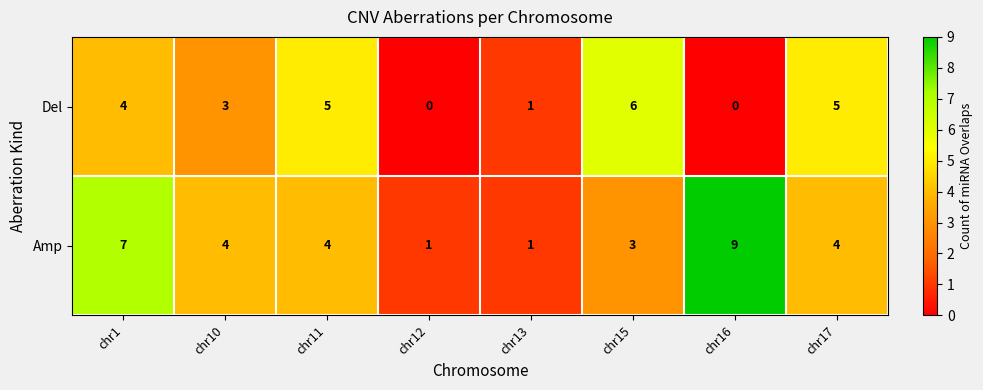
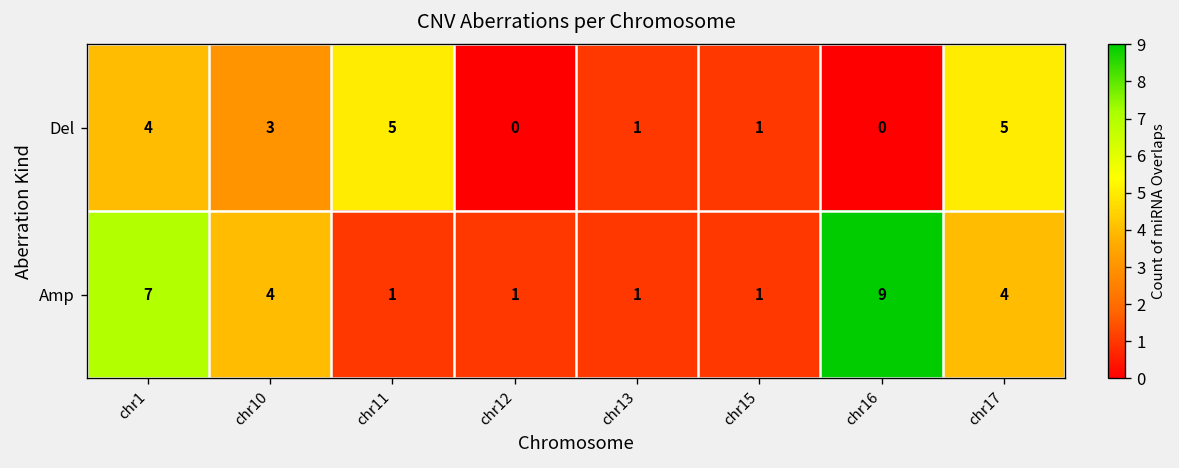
  {
    "Del": {
      "chr1": 4,
      "chr10": 3,
      "chr11": 5,
      "chr12": 0,
      "chr13": 1,
-     "chr15": 6,
+     "chr15": 1,
      "chr16": 0,
      "chr17": 5
    },
    "Amp": {
      "chr1": 7,
      "chr10": 4,
-     "chr11": 4,
+     "chr11": 1,
      "chr12": 1,
      "chr13": 1,
-     "chr15": 3,
+     "chr15": 1,
      "chr16": 9,
      "chr17": 4
    }
  }
